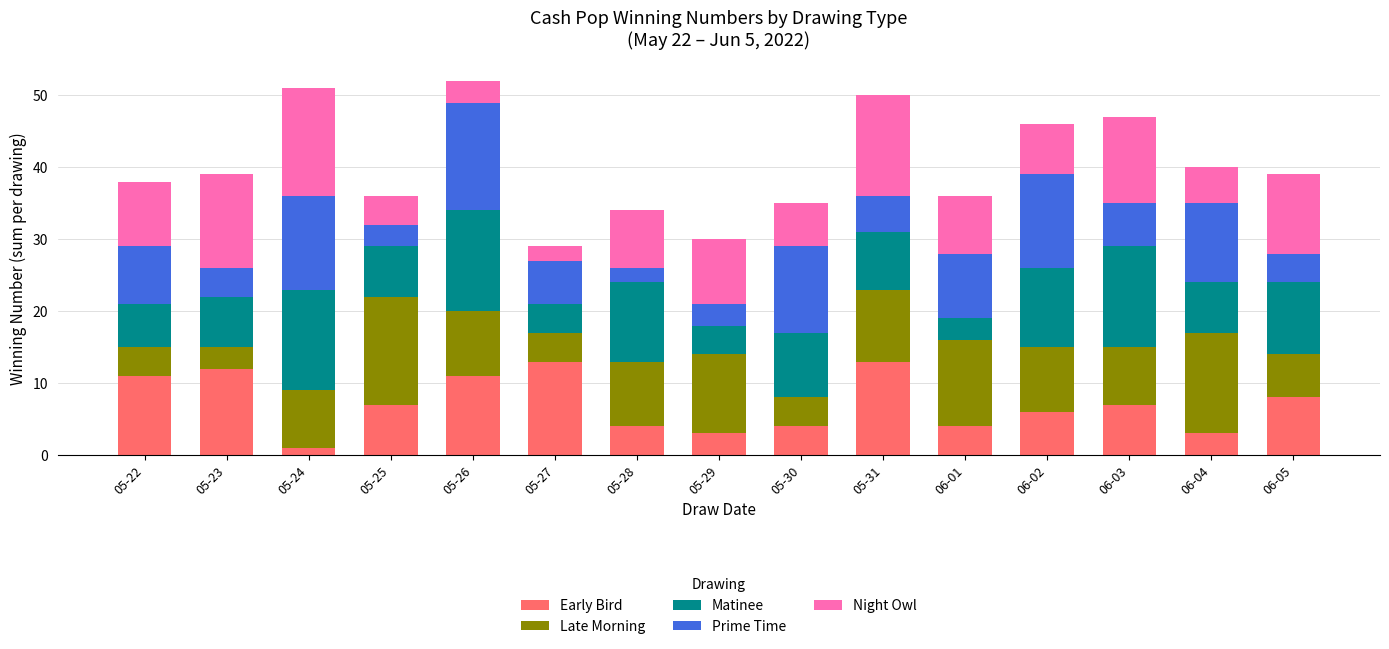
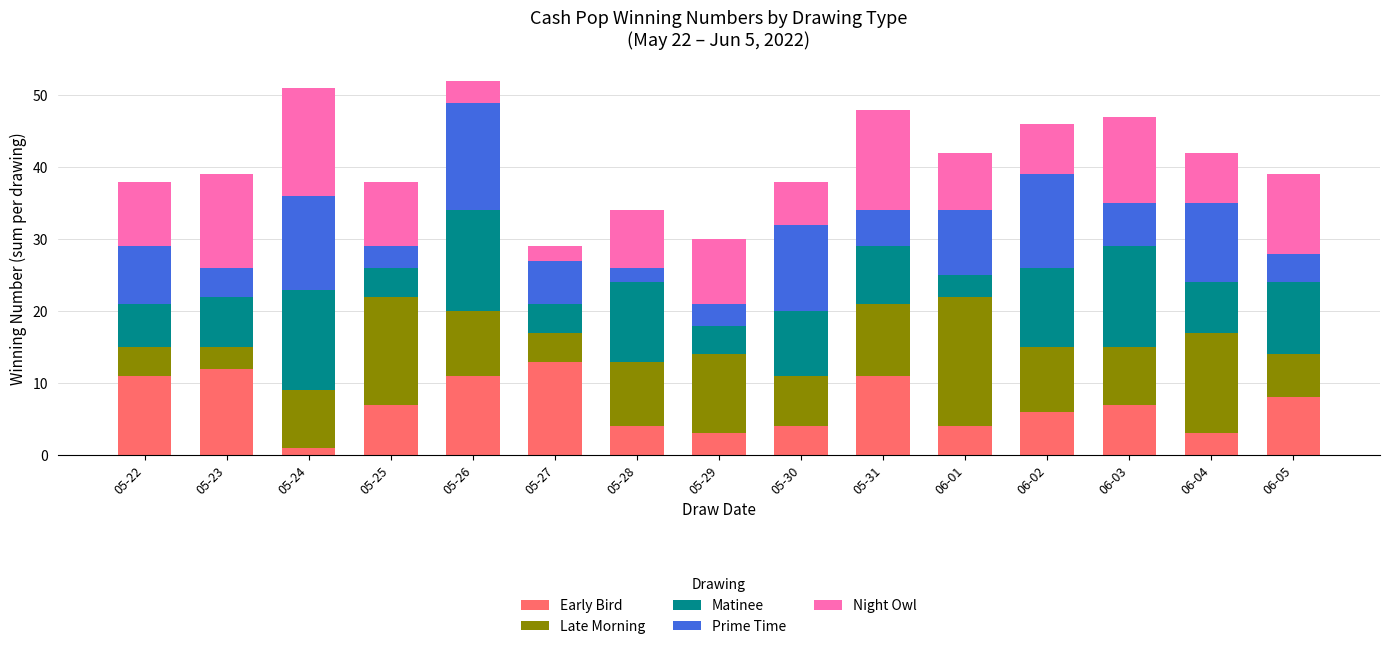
  {
    "Early Bird": {
      "05-22": 11,
      "05-23": 12,
      "05-24": 1,
      "05-25": 7,
      "05-26": 11,
      "05-27": 13,
      "05-28": 4,
      "05-29": 3,
      "05-30": 4,
-     "05-31": 13,
+     "05-31": 11,
      "06-01": 4,
      "06-02": 6,
      "06-03": 7,
      "06-04": 3,
      "06-05": 8
    },
    "Late Morning": {
      "05-22": 4,
      "05-23": 3,
      "05-24": 8,
      "05-25": 15,
      "05-26": 9,
      "05-27": 4,
      "05-28": 9,
      "05-29": 11,
-     "05-30": 4,
+     "05-30": 7,
      "05-31": 10,
-     "06-01": 12,
+     "06-01": 18,
      "06-02": 9,
      "06-03": 8,
      "06-04": 14,
      "06-05": 6
    },
    "Matinee": {
      "05-22": 6,
      "05-23": 7,
      "05-24": 14,
-     "05-25": 7,
+     "05-25": 4,
      "05-26": 14,
      "05-27": 4,
      "05-28": 11,
      "05-29": 4,
      "05-30": 9,
      "05-31": 8,
      "06-01": 3,
      "06-02": 11,
      "06-03": 14,
      "06-04": 7,
      "06-05": 10
    },
    "Prime Time": {
      "05-22": 8,
      "05-23": 4,
      "05-24": 13,
      "05-25": 3,
      "05-26": 15,
      "05-27": 6,
      "05-28": 2,
      "05-29": 3,
      "05-30": 12,
      "05-31": 5,
      "06-01": 9,
      "06-02": 13,
      "06-03": 6,
      "06-04": 11,
      "06-05": 4
    },
    "Night Owl": {
      "05-22": 9,
      "05-23": 13,
      "05-24": 15,
-     "05-25": 4,
+     "05-25": 9,
      "05-26": 3,
      "05-27": 2,
      "05-28": 8,
      "05-29": 9,
      "05-30": 6,
      "05-31": 14,
      "06-01": 8,
      "06-02": 7,
      "06-03": 12,
-     "06-04": 5,
+     "06-04": 7,
      "06-05": 11
    }
  }
